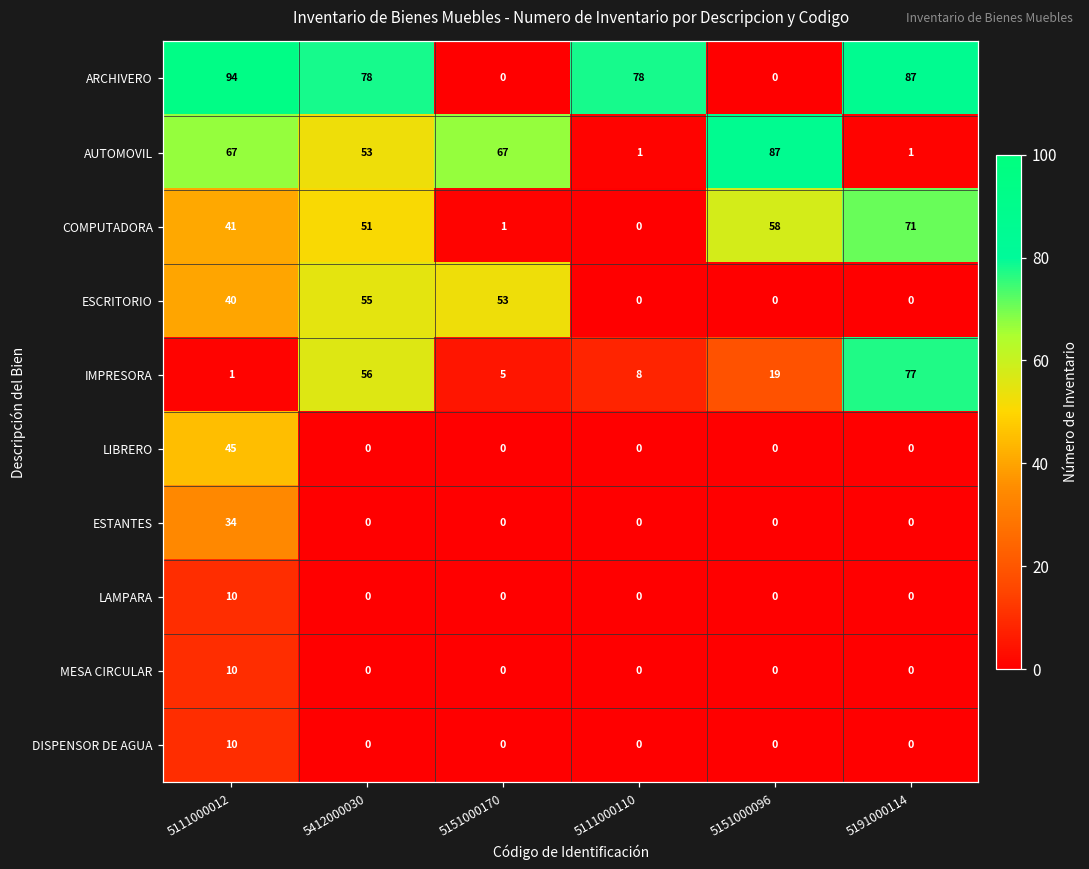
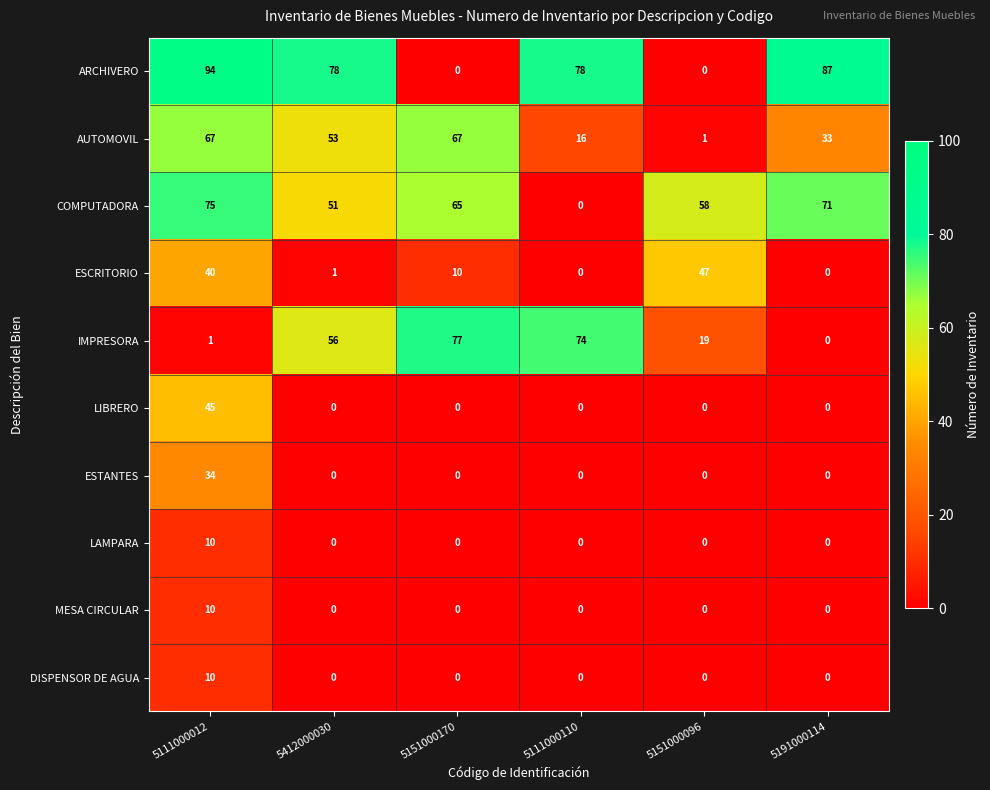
  {
    "ARCHIVERO": {
      "5111000012": 94,
      "5412000030": 78,
      "5151000170": 0,
      "5111000110": 78,
      "5151000096": 0,
      "5191000114": 87
    },
    "AUTOMOVIL": {
      "5111000012": 67,
      "5412000030": 53,
      "5151000170": 67,
-     "5111000110": 1,
-     "5151000096": 87,
-     "5191000114": 1
+     "5111000110": 16,
+     "5151000096": 1,
+     "5191000114": 33
    },
    "COMPUTADORA": {
-     "5111000012": 41,
+     "5111000012": 75,
      "5412000030": 51,
-     "5151000170": 1,
+     "5151000170": 65,
      "5111000110": 0,
      "5151000096": 58,
      "5191000114": 71
    },
    "ESCRITORIO": {
      "5111000012": 40,
-     "5412000030": 55,
-     "5151000170": 53,
+     "5412000030": 1,
+     "5151000170": 10,
      "5111000110": 0,
-     "5151000096": 0,
+     "5151000096": 47,
      "5191000114": 0
    },
    "IMPRESORA": {
      "5111000012": 1,
      "5412000030": 56,
-     "5151000170": 5,
-     "5111000110": 8,
+     "5151000170": 77,
+     "5111000110": 74,
      "5151000096": 19,
-     "5191000114": 77
+     "5191000114": 0
    },
    "LIBRERO": {
      "5111000012": 45,
      "5412000030": 0,
      "5151000170": 0,
      "5111000110": 0,
      "5151000096": 0,
      "5191000114": 0
    },
    "ESTANTES": {
      "5111000012": 34,
      "5412000030": 0,
      "5151000170": 0,
      "5111000110": 0,
      "5151000096": 0,
      "5191000114": 0
    },
    "LAMPARA": {
      "5111000012": 10,
      "5412000030": 0,
      "5151000170": 0,
      "5111000110": 0,
      "5151000096": 0,
      "5191000114": 0
    },
    "MESA CIRCULAR": {
      "5111000012": 10,
      "5412000030": 0,
      "5151000170": 0,
      "5111000110": 0,
      "5151000096": 0,
      "5191000114": 0
    },
    "DISPENSOR DE AGUA": {
      "5111000012": 10,
      "5412000030": 0,
      "5151000170": 0,
      "5111000110": 0,
      "5151000096": 0,
      "5191000114": 0
    }
  }
